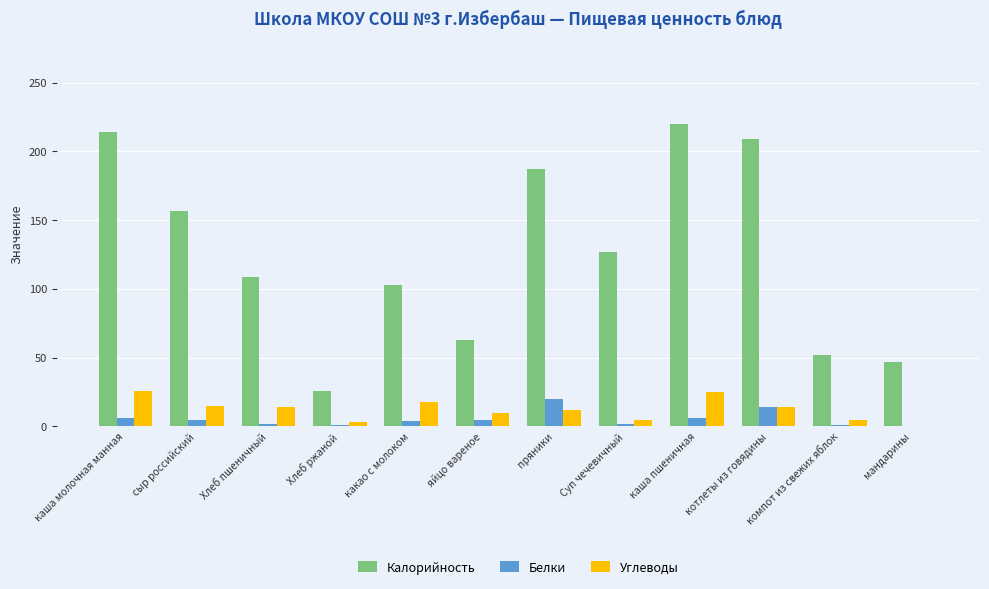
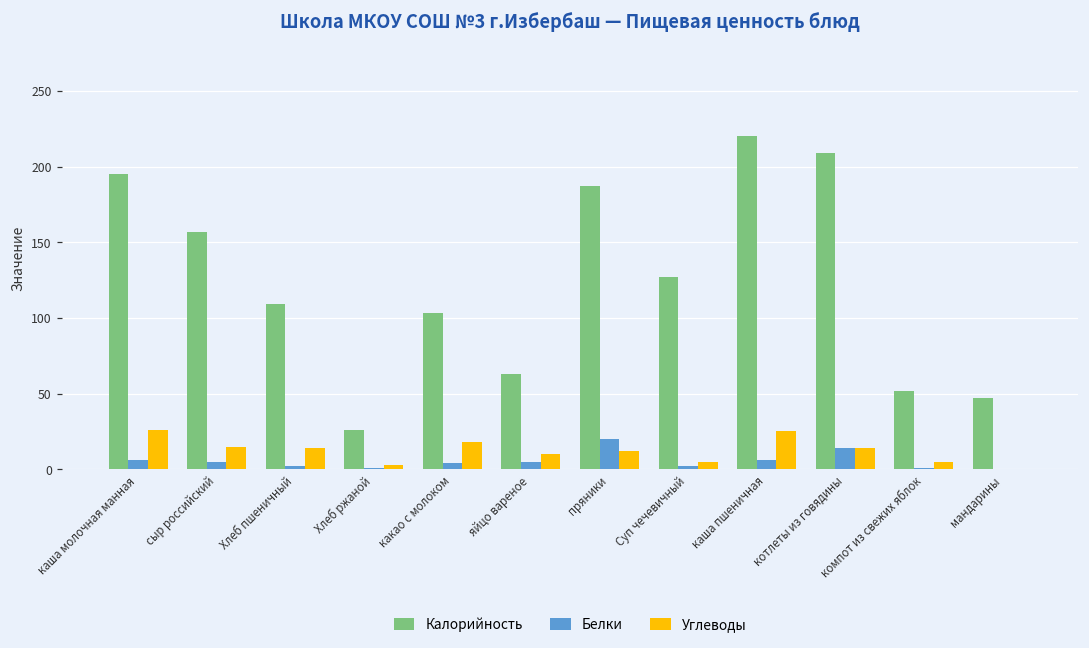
  {
    "Калорийность": {
-     "каша молочная манная": 214,
+     "каша молочная манная": 195,
      "сыр российский": 157,
      "Хлеб пшеничный": 109,
      "Хлеб ржаной": 26,
      "какао с молоком": 103,
      "яйцо вареное": 63,
      "пряники": 187,
      "Суп чечевичный": 127,
      "каша пшеничная": 220,
      "котлеты из говядины": 209,
      "компот из свежих яблок": 52,
      "мандарины": 47
    },
    "Белки": {
      "каша молочная манная": 6,
      "сыр российский": 5,
      "Хлеб пшеничный": 2,
      "какао с молоком": 4,
      "яйцо вареное": 5,
      "пряники": 20,
      "Суп чечевичный": 2,
      "каша пшеничная": 6,
      "котлеты из говядины": 14,
      "мандарины": 0
    },
    "Углеводы": {
      "каша молочная манная": 26,
      "сыр российский": 15,
      "Хлеб пшеничный": 14,
      "Хлеб ржаной": 3,
      "какао с молоком": 18,
      "яйцо вареное": 10,
      "пряники": 12,
      "Суп чечевичный": 5,
      "каша пшеничная": 25,
      "котлеты из говядины": 14,
      "компот из свежих яблок": 5,
      "мандарины": 0
    }
  }
